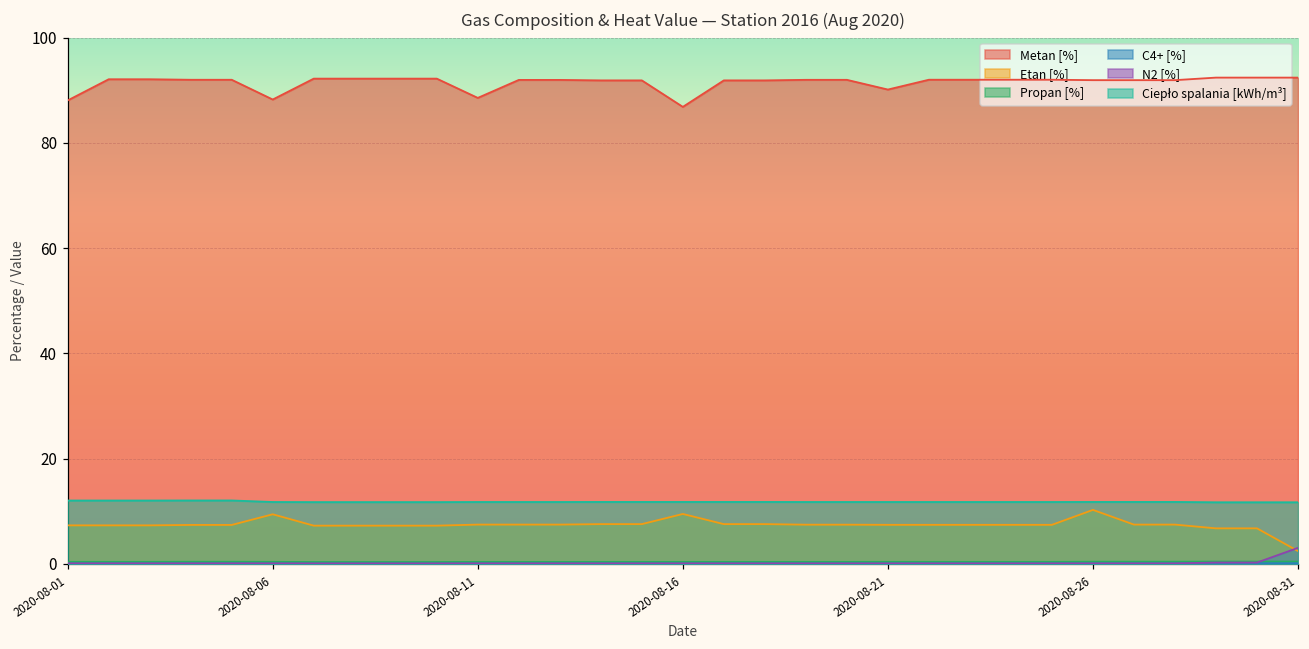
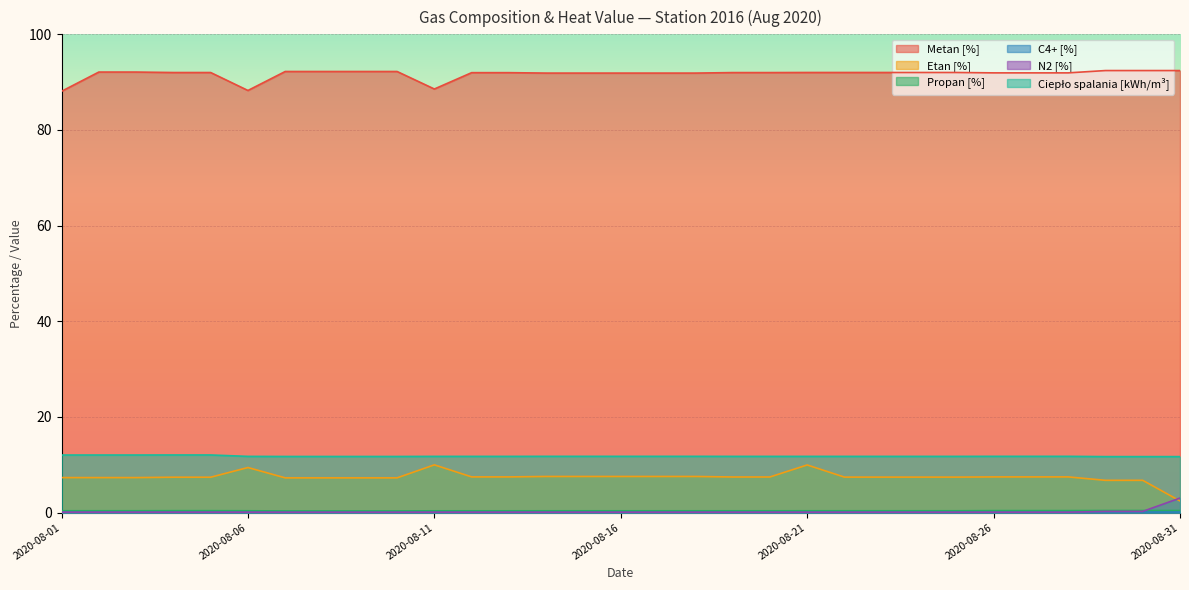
  {
    "Metan [%]": {
      "2020-08-01": 88,
      "2020-08-06": 88,
      "2020-08-11": 89,
-     "2020-08-16": 87,
-     "2020-08-21": 90,
+     "2020-08-16": 92,
+     "2020-08-21": 92,
      "2020-08-31": 92
    },
    "Etan [%]": {
      "2020-08-01": 7,
      "2020-08-06": 9,
-     "2020-08-11": 7,
-     "2020-08-16": 9,
-     "2020-08-21": 7,
-     "2020-08-26": 10,
+     "2020-08-11": 10,
+     "2020-08-16": 8,
+     "2020-08-21": 10,
+     "2020-08-26": 7,
      "2020-08-31": 2
    },
    "N2 [%]": {
      "2020-08-31": 3
    }
  }
